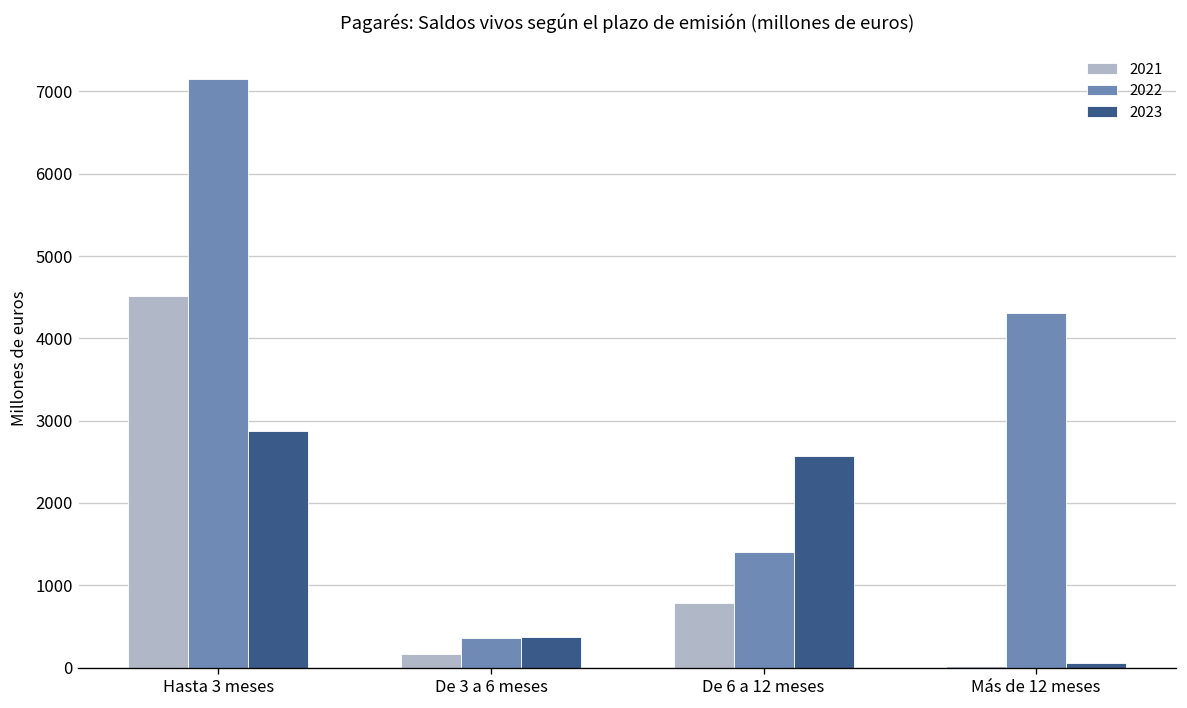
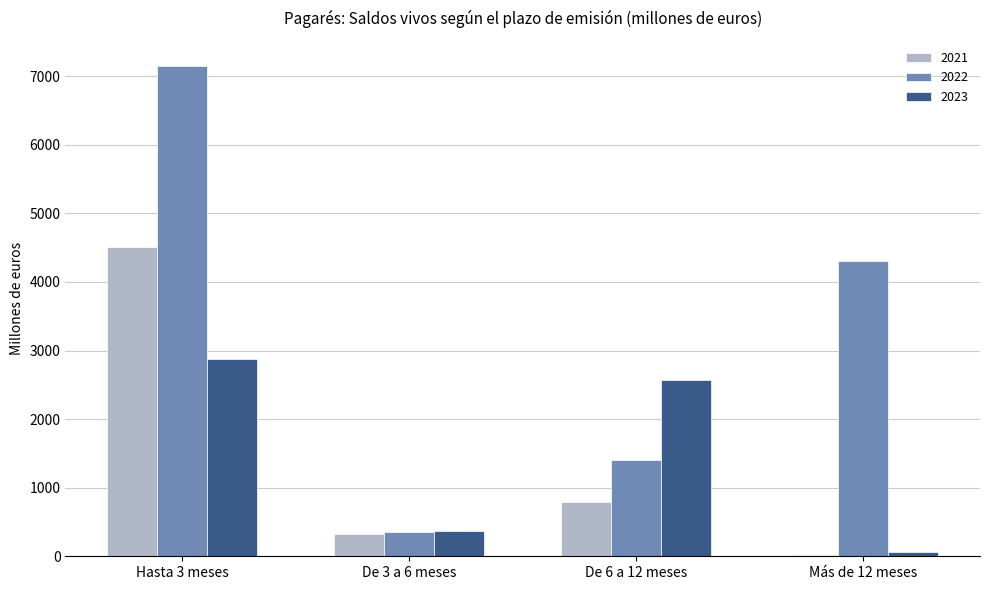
  {
    "2021": {
      "Hasta 3 meses": 4500,
-     "De 3 a 6 meses": 200,
+     "De 3 a 6 meses": 300,
      "De 6 a 12 meses": 800
    },
    "2022": {
      "Hasta 3 meses": 7200,
      "De 3 a 6 meses": 400,
      "De 6 a 12 meses": 1400,
      "Más de 12 meses": 4300
    },
    "2023": {
      "Hasta 3 meses": 2900,
      "De 3 a 6 meses": 400,
      "De 6 a 12 meses": 2600,
      "Más de 12 meses": 100
    }
  }
